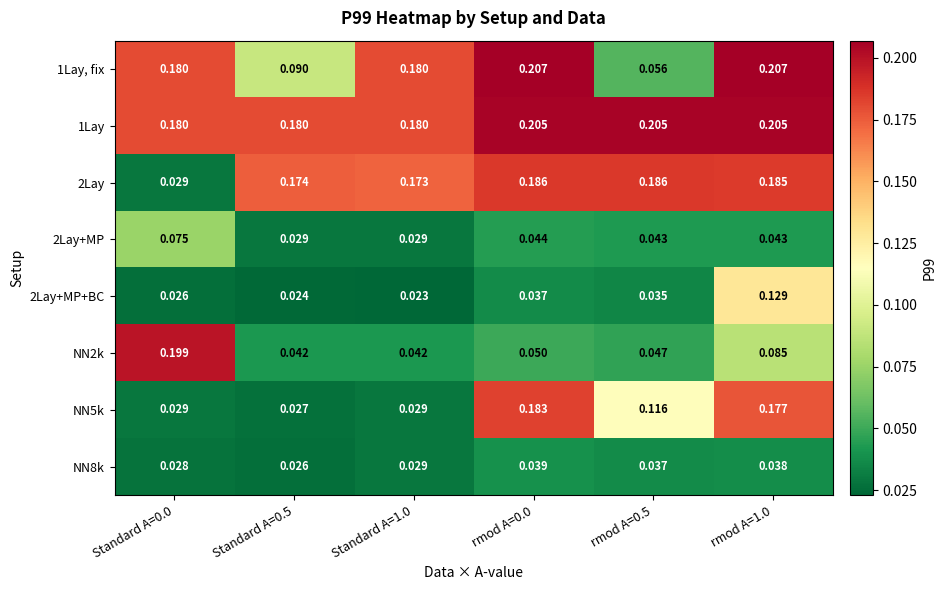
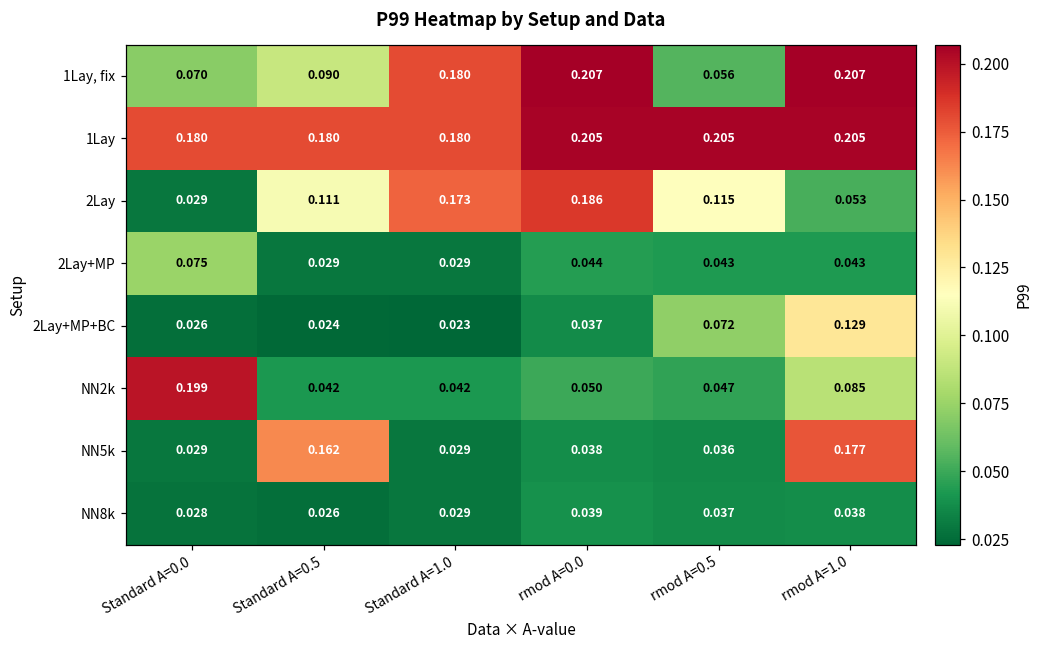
  {
    "1Lay, fix": {
-     "Standard A=0.0": 0.180,
+     "Standard A=0.0": 0.070,
      "Standard A=0.5": 0.090,
      "Standard A=1.0": 0.180,
      "rmod A=0.0": 0.207,
      "rmod A=0.5": 0.056,
      "rmod A=1.0": 0.207
    },
    "1Lay": {
      "Standard A=0.0": 0.180,
      "Standard A=0.5": 0.180,
      "Standard A=1.0": 0.180,
      "rmod A=0.0": 0.205,
      "rmod A=0.5": 0.205,
      "rmod A=1.0": 0.205
    },
    "2Lay": {
      "Standard A=0.0": 0.029,
-     "Standard A=0.5": 0.174,
+     "Standard A=0.5": 0.111,
      "Standard A=1.0": 0.173,
      "rmod A=0.0": 0.186,
-     "rmod A=0.5": 0.186,
-     "rmod A=1.0": 0.185
+     "rmod A=0.5": 0.115,
+     "rmod A=1.0": 0.053
    },
    "2Lay+MP": {
      "Standard A=0.0": 0.075,
      "Standard A=0.5": 0.029,
      "Standard A=1.0": 0.029,
      "rmod A=0.0": 0.044,
      "rmod A=0.5": 0.043,
      "rmod A=1.0": 0.043
    },
    "2Lay+MP+BC": {
      "Standard A=0.0": 0.026,
      "Standard A=0.5": 0.024,
      "Standard A=1.0": 0.023,
      "rmod A=0.0": 0.037,
-     "rmod A=0.5": 0.035,
+     "rmod A=0.5": 0.072,
      "rmod A=1.0": 0.129
    },
    "NN2k": {
      "Standard A=0.0": 0.199,
      "Standard A=0.5": 0.042,
      "Standard A=1.0": 0.042,
      "rmod A=0.0": 0.050,
      "rmod A=0.5": 0.047,
      "rmod A=1.0": 0.085
    },
    "NN5k": {
      "Standard A=0.0": 0.029,
-     "Standard A=0.5": 0.027,
+     "Standard A=0.5": 0.162,
      "Standard A=1.0": 0.029,
-     "rmod A=0.0": 0.183,
-     "rmod A=0.5": 0.116,
+     "rmod A=0.0": 0.038,
+     "rmod A=0.5": 0.036,
      "rmod A=1.0": 0.177
    },
    "NN8k": {
      "Standard A=0.0": 0.028,
      "Standard A=0.5": 0.026,
      "Standard A=1.0": 0.029,
      "rmod A=0.0": 0.039,
      "rmod A=0.5": 0.037,
      "rmod A=1.0": 0.038
    }
  }
